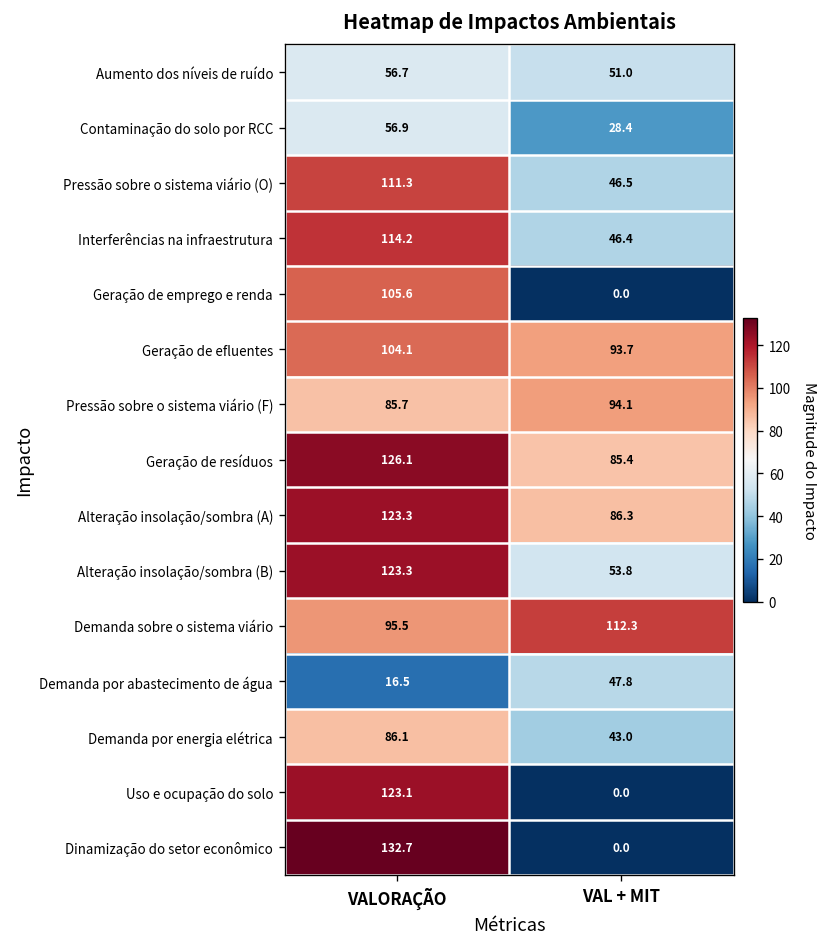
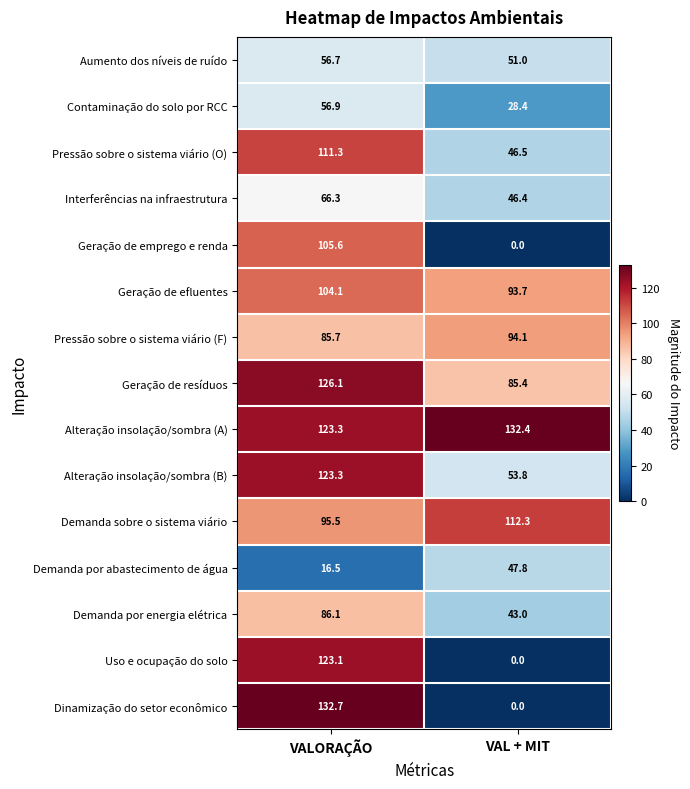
  {
    "Aumento dos níveis de ruído": {
      "VALORAÇÃO": 56.7,
      "VAL + MIT": 51.0
    },
    "Contaminação do solo por RCC": {
      "VALORAÇÃO": 56.9,
      "VAL + MIT": 28.4
    },
    "Pressão sobre o sistema viário (O)": {
      "VALORAÇÃO": 111.3,
      "VAL + MIT": 46.5
    },
    "Interferências na infraestrutura": {
-     "VALORAÇÃO": 114.2,
+     "VALORAÇÃO": 66.3,
      "VAL + MIT": 46.4
    },
    "Geração de emprego e renda": {
      "VALORAÇÃO": 105.6,
      "VAL + MIT": 0.0
    },
    "Geração de efluentes": {
      "VALORAÇÃO": 104.1,
      "VAL + MIT": 93.7
    },
    "Pressão sobre o sistema viário (F)": {
      "VALORAÇÃO": 85.7,
      "VAL + MIT": 94.1
    },
    "Geração de resíduos": {
      "VALORAÇÃO": 126.1,
      "VAL + MIT": 85.4
    },
    "Alteração insolação/sombra (A)": {
      "VALORAÇÃO": 123.3,
-     "VAL + MIT": 86.3
+     "VAL + MIT": 132.4
    },
    "Alteração insolação/sombra (B)": {
      "VALORAÇÃO": 123.3,
      "VAL + MIT": 53.8
    },
    "Demanda sobre o sistema viário": {
      "VALORAÇÃO": 95.5,
      "VAL + MIT": 112.3
    },
    "Demanda por abastecimento de água": {
      "VALORAÇÃO": 16.5,
      "VAL + MIT": 47.8
    },
    "Demanda por energia elétrica": {
      "VALORAÇÃO": 86.1,
      "VAL + MIT": 43.0
    },
    "Uso e ocupação do solo": {
      "VALORAÇÃO": 123.1,
      "VAL + MIT": 0.0
    },
    "Dinamização do setor econômico": {
      "VALORAÇÃO": 132.7,
      "VAL + MIT": 0.0
    }
  }
